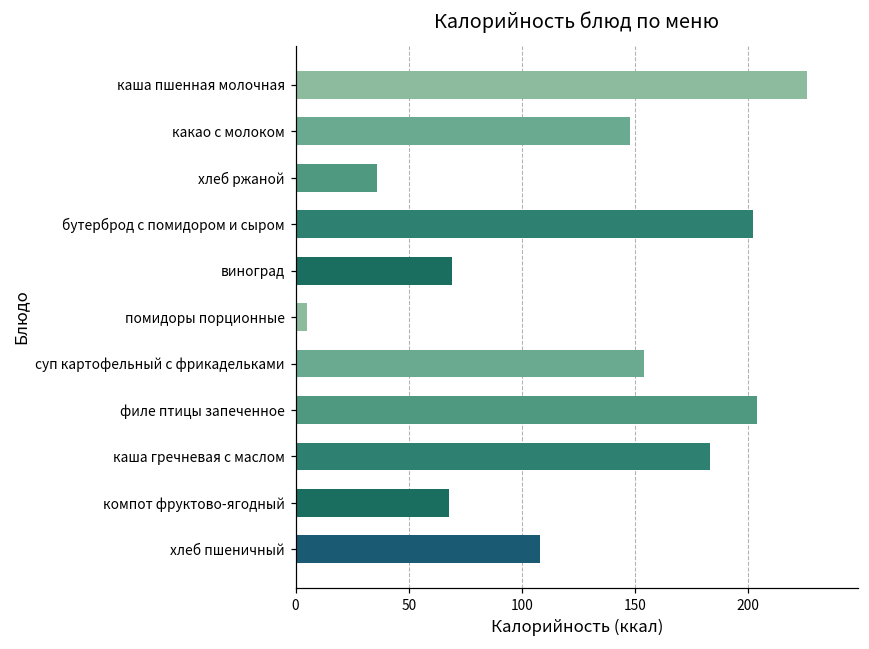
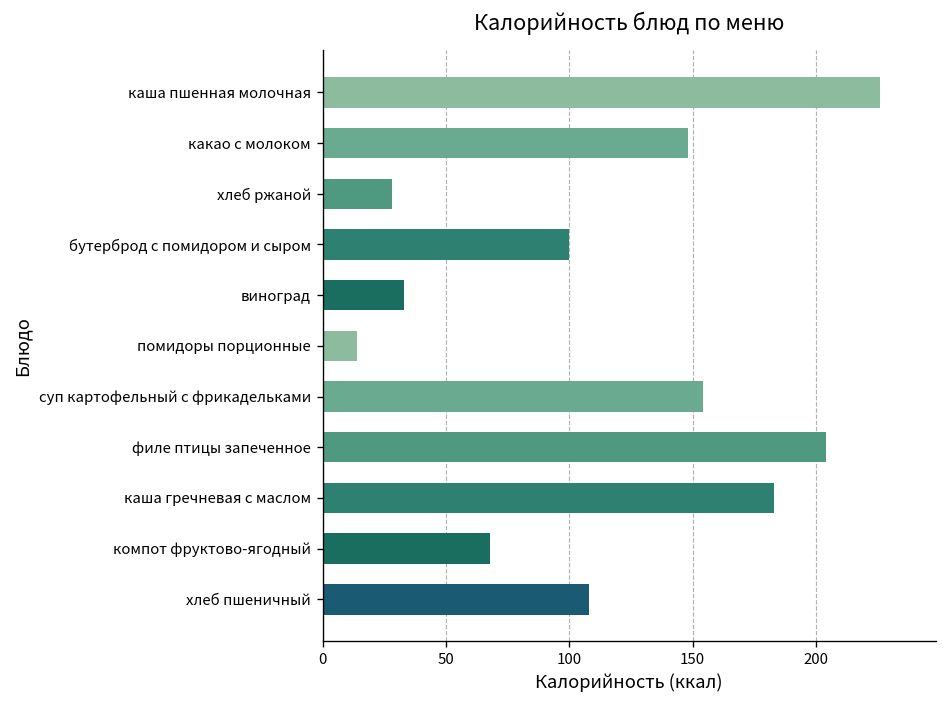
  {
    "каша пшенная молочная": 226,
    "какао с молоком": 148,
-   "хлеб ржаной": 36,
-   "бутерброд с помидором и сыром": 202,
-   "виноград": 69,
-   "помидоры порционные": 5,
+   "хлеб ржаной": 28,
+   "бутерброд с помидором и сыром": 100,
+   "виноград": 33,
+   "помидоры порционные": 14,
    "суп картофельный с фрикадельками": 154,
    "филе птицы запеченное": 204,
    "каша гречневая с маслом": 183,
    "компот фруктово-ягодный": 68,
    "хлеб пшеничный": 108
  }
